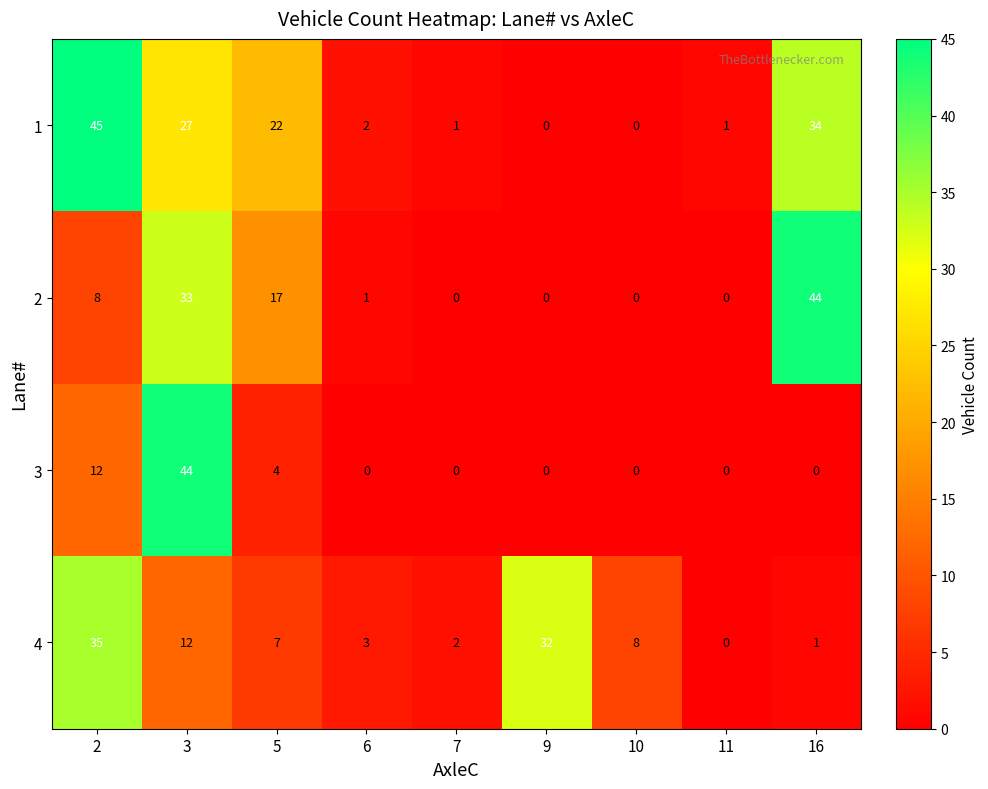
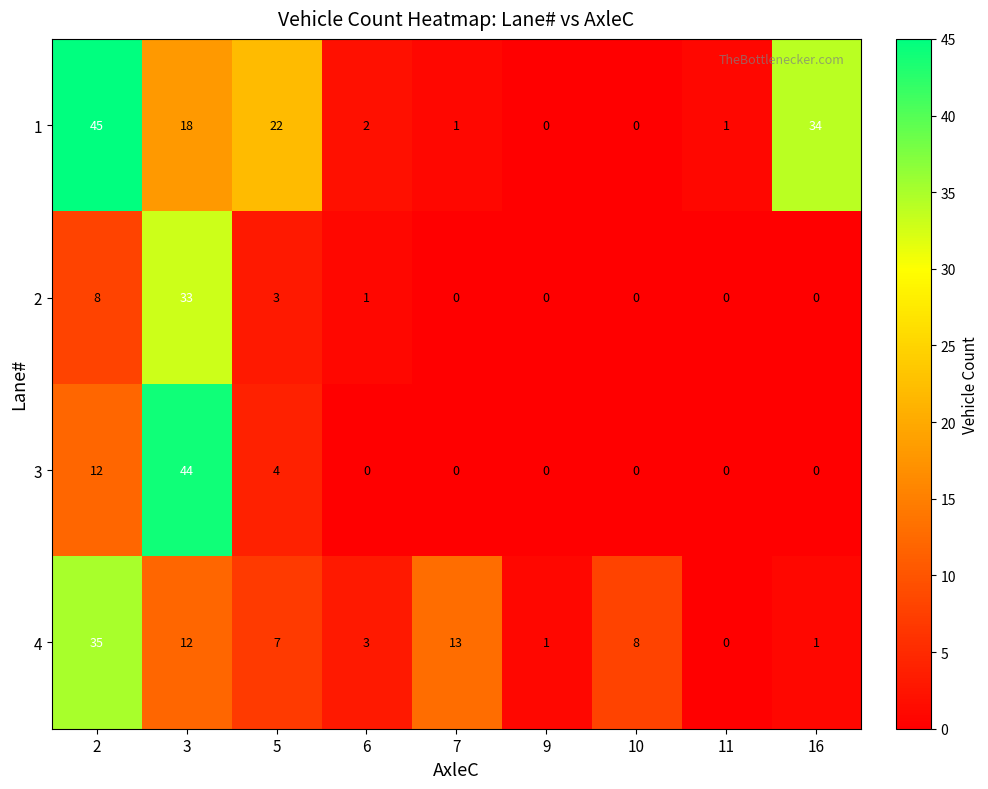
  {
    "1": {
      "2": 45,
-     "3": 27,
+     "3": 18,
      "5": 22,
      "6": 2,
      "7": 1,
      "9": 0,
      "10": 0,
      "11": 1
    },
    "2": {
      "2": 8,
      "3": 33,
-     "5": 17,
+     "5": 3,
      "6": 1,
      "7": 0,
      "9": 0,
      "10": 0,
      "11": 0,
-     "16": 44
+     "16": 0
    },
    "3": {
      "2": 12,
      "3": 44,
      "5": 4,
      "6": 0,
      "7": 0,
      "9": 0,
      "10": 0,
      "11": 0,
      "16": 0
    },
    "4": {
      "2": 35,
      "3": 12,
      "5": 7,
      "6": 3,
-     "7": 2,
-     "9": 32,
+     "7": 13,
+     "9": 1,
      "10": 8,
      "11": 0,
      "16": 1
    }
  }
